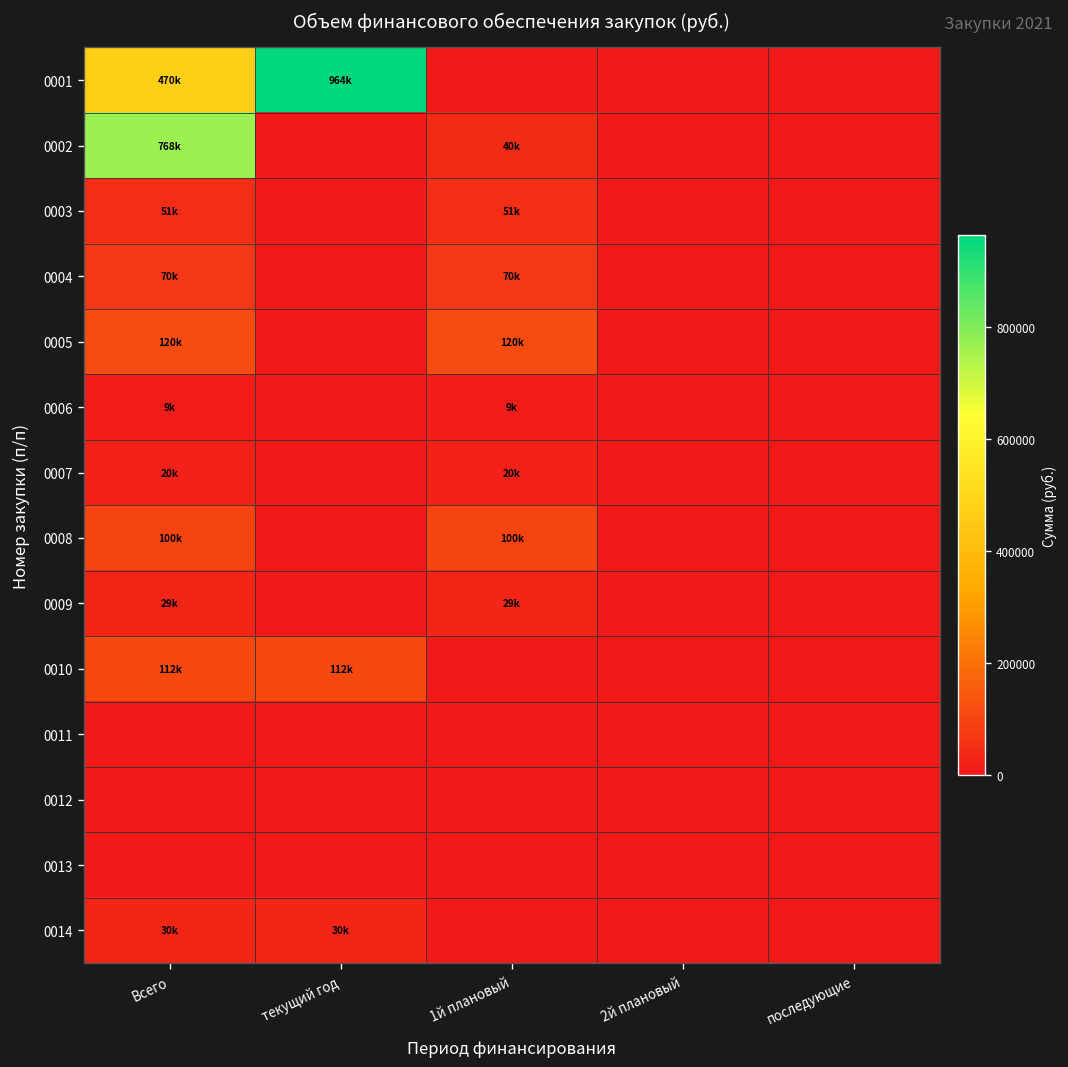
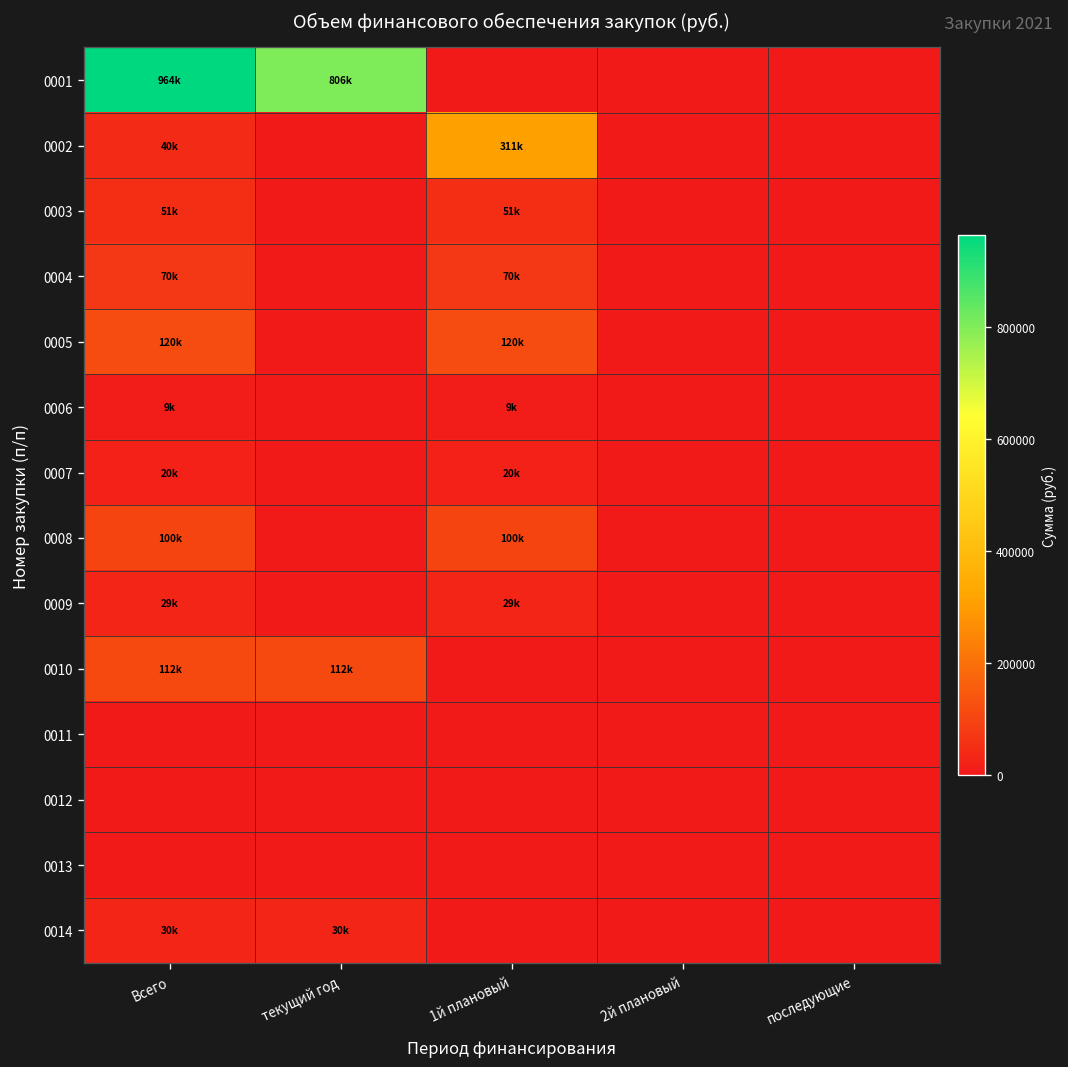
  {
    "0001": {
-     "Всего": "470k",
-     "текущий год": "964k"
+     "Всего": "964k",
+     "текущий год": "806k"
    },
    "0002": {
-     "Всего": "768k",
-     "1й плановый": "40k"
+     "Всего": "40k",
+     "1й плановый": "311k"
    },
    "0003": {
      "Всего": "51k",
      "1й плановый": "51k"
    },
    "0004": {
      "Всего": "70k",
      "1й плановый": "70k"
    },
    "0005": {
      "Всего": "120k",
      "1й плановый": "120k"
    },
    "0006": {
      "Всего": "9k",
      "1й плановый": "9k"
    },
    "0007": {
      "Всего": "20k",
      "1й плановый": "20k"
    },
    "0008": {
      "Всего": "100k",
      "1й плановый": "100k"
    },
    "0009": {
      "Всего": "29k",
      "1й плановый": "29k"
    },
    "0010": {
      "Всего": "112k",
      "текущий год": "112k"
    },
    "0014": {
      "Всего": "30k",
      "текущий год": "30k"
    }
  }
